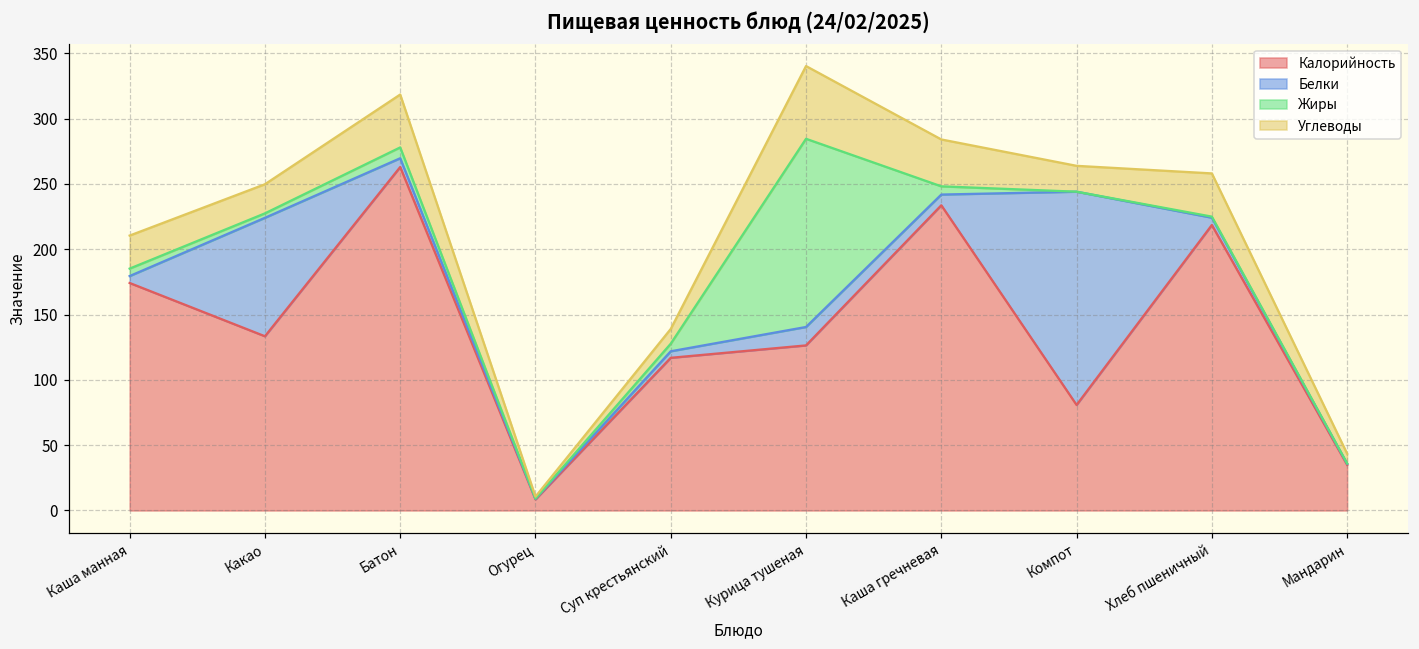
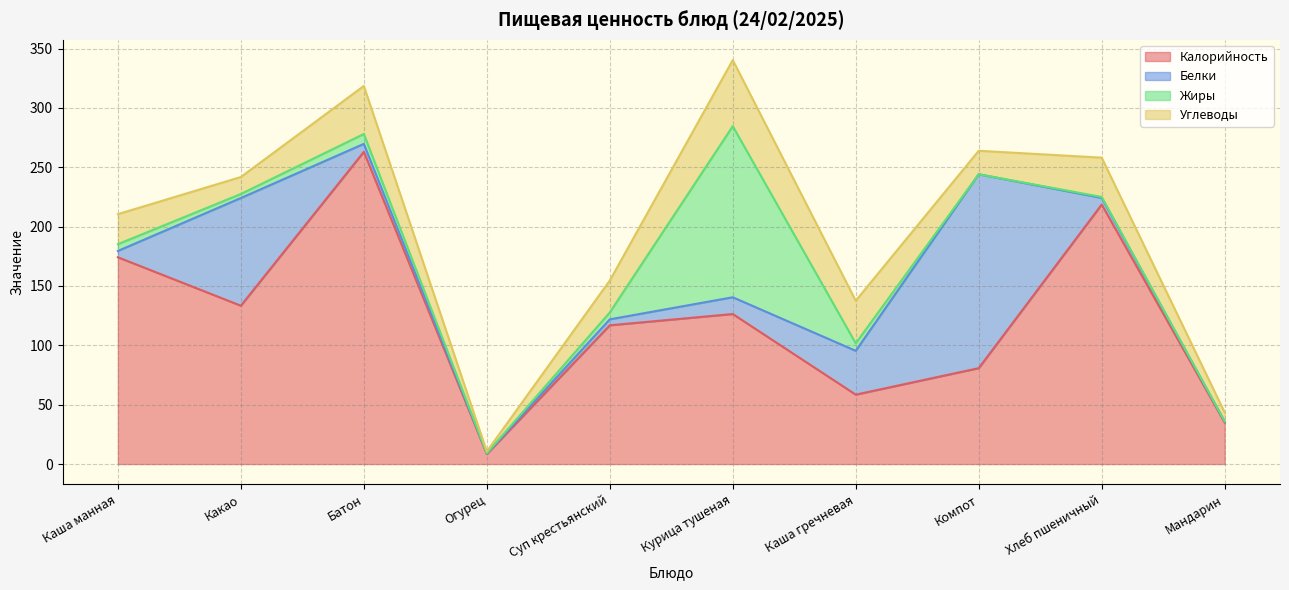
  {
    "Калорийность": {
      "Каша манная": 174,
      "Какао": 133,
      "Батон": 263,
      "Суп крестьянский": 117,
      "Курица тушеная": 126,
-     "Каша гречневая": 234,
+     "Каша гречневая": 59,
      "Компот": 81,
      "Хлеб пшеничный": 219
    },
    "Белки": {
      "Каша манная": 5,
      "Какао": 91,
      "Батон": 7,
      "Суп крестьянский": 5,
      "Курица тушеная": 14,
-     "Каша гречневая": 8
+     "Каша гречневая": 37
    },
    "Жиры": {
      "Каша манная": 6,
      "Какао": 3,
      "Батон": 8,
      "Суп крестьянский": 6,
      "Курица тушеная": 144,
      "Каша гречневая": 6
    },
    "Углеводы": {
      "Каша манная": 25,
-     "Какао": 22,
+     "Какао": 14,
      "Батон": 41,
-     "Суп крестьянский": 11,
+     "Суп крестьянский": 27,
      "Курица тушеная": 56,
      "Каша гречневая": 36,
      "Компот": 20,
      "Хлеб пшеничный": 33,
      "Мандарин": 8
    }
  }
